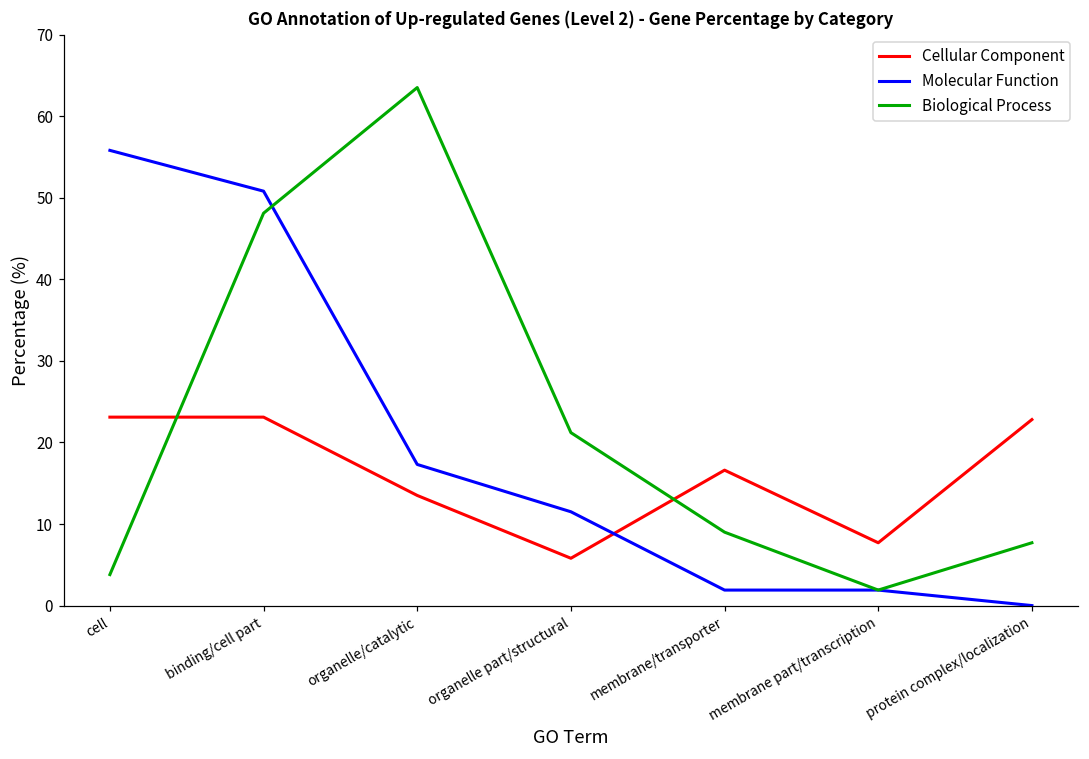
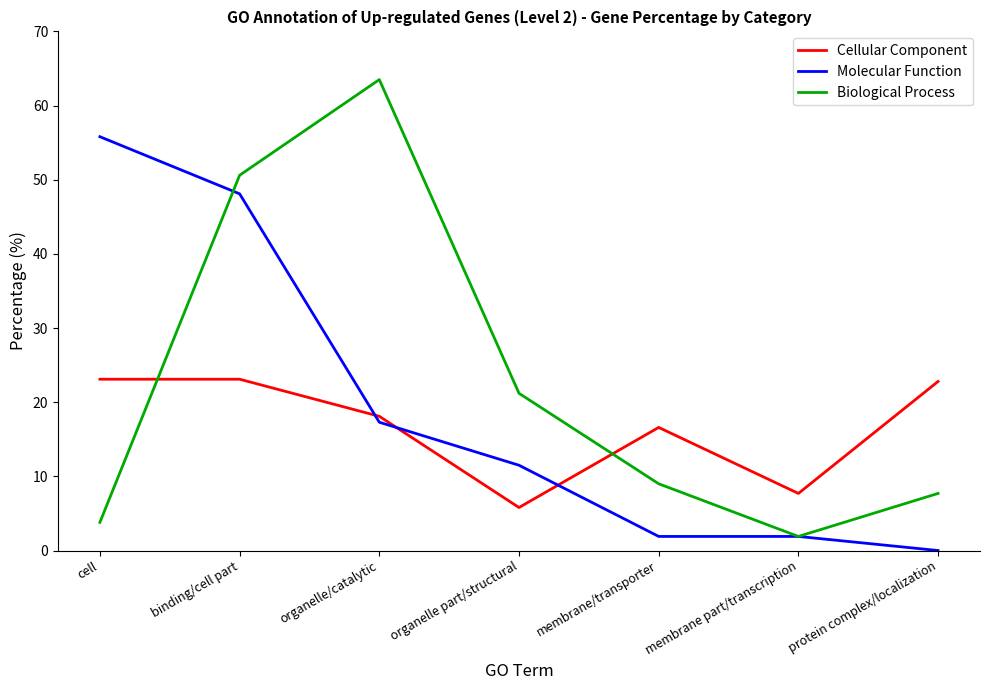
  {
    "Cellular Component": {
      "cell": 23,
      "binding/cell part": 23,
-     "organelle/catalytic": 14,
+     "organelle/catalytic": 18,
      "organelle part/structural": 6,
      "membrane/transporter": 17,
      "membrane part/transcription": 8,
      "protein complex/localization": 23
    },
    "Molecular Function": {
      "cell": 56,
-     "binding/cell part": 51,
+     "binding/cell part": 48,
      "organelle/catalytic": 17,
      "organelle part/structural": 12,
      "membrane/transporter": 2,
      "protein complex/localization": 0
    },
    "Biological Process": {
      "cell": 4,
-     "binding/cell part": 48,
+     "binding/cell part": 51,
      "organelle/catalytic": 64,
      "organelle part/structural": 21,
      "membrane/transporter": 9,
      "protein complex/localization": 8
    }
  }
